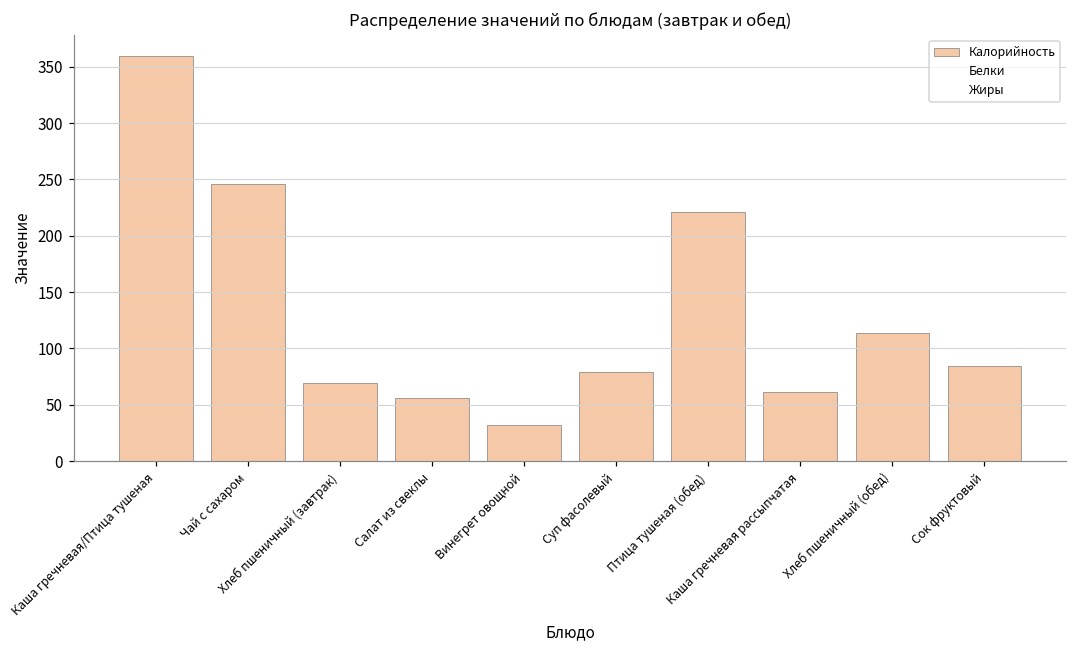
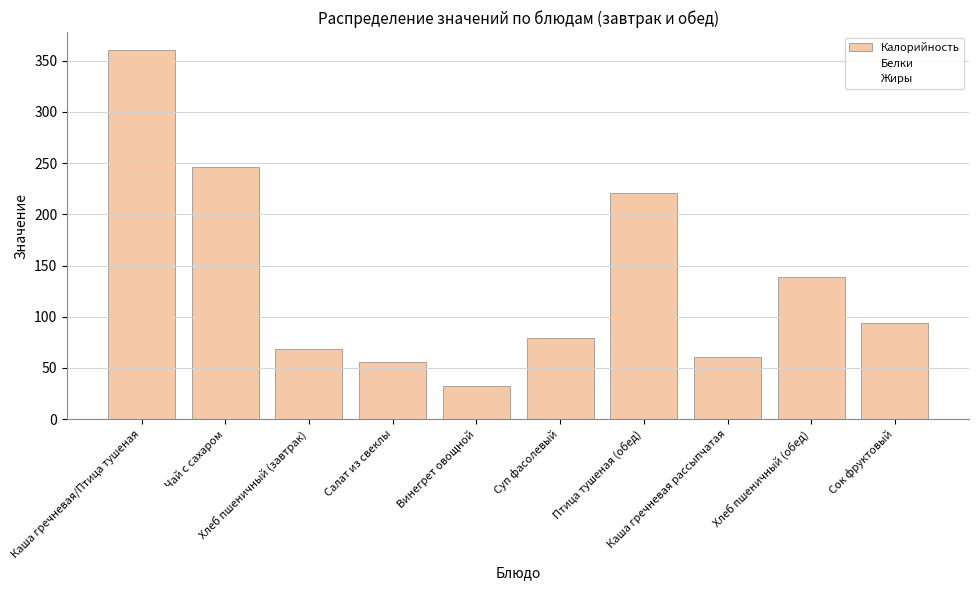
  {
    "Калорийность": {
      "Каша гречневая/Птица тушеная": 360,
      "Чай с сахаром": 246,
      "Хлеб пшеничный (завтрак)": 69,
      "Салат из свеклы": 56,
      "Винегрет овощной": 32,
      "Суп фасолевый": 79,
      "Птица тушеная (обед)": 221,
      "Каша гречневая рассыпчатая": 61,
-     "Хлеб пшеничный (обед)": 114,
-     "Сок фруктовый": 84
+     "Хлеб пшеничный (обед)": 139,
+     "Сок фруктовый": 94
    }
  }
